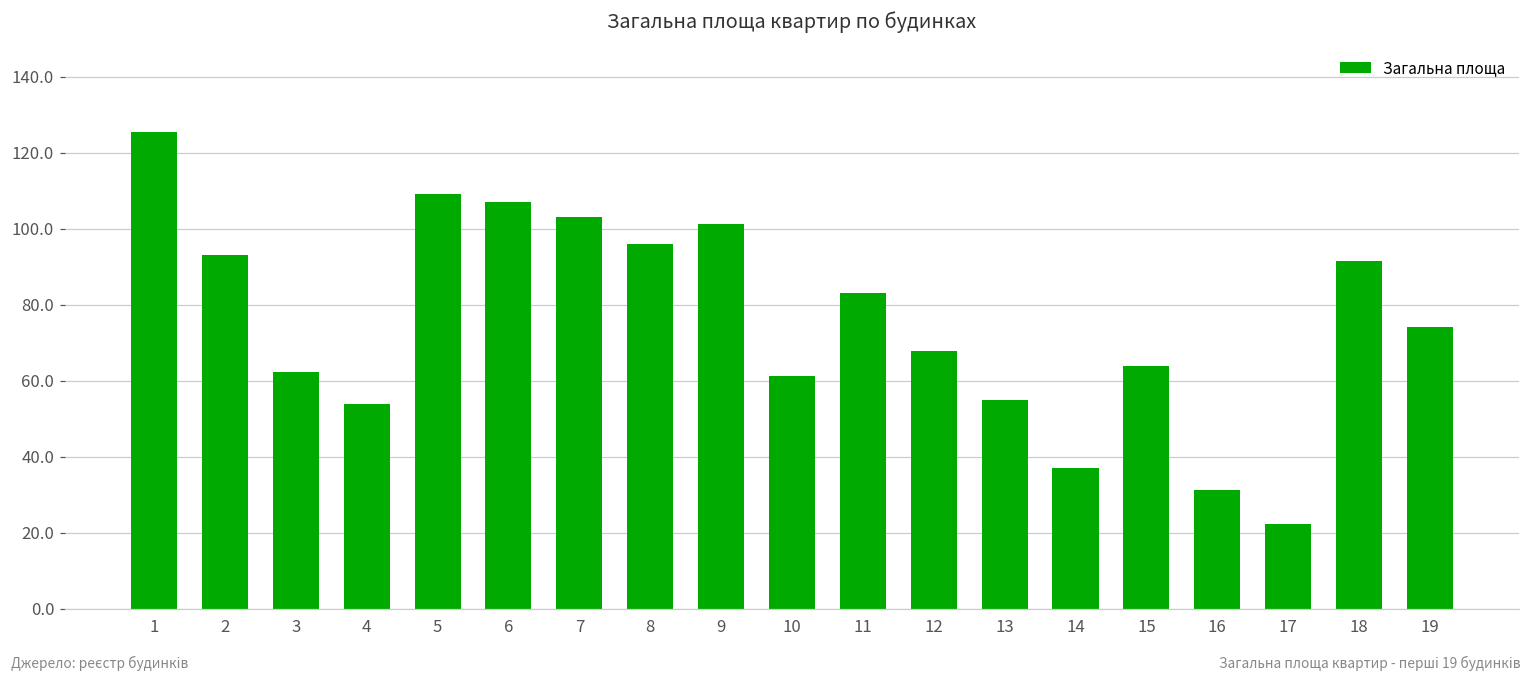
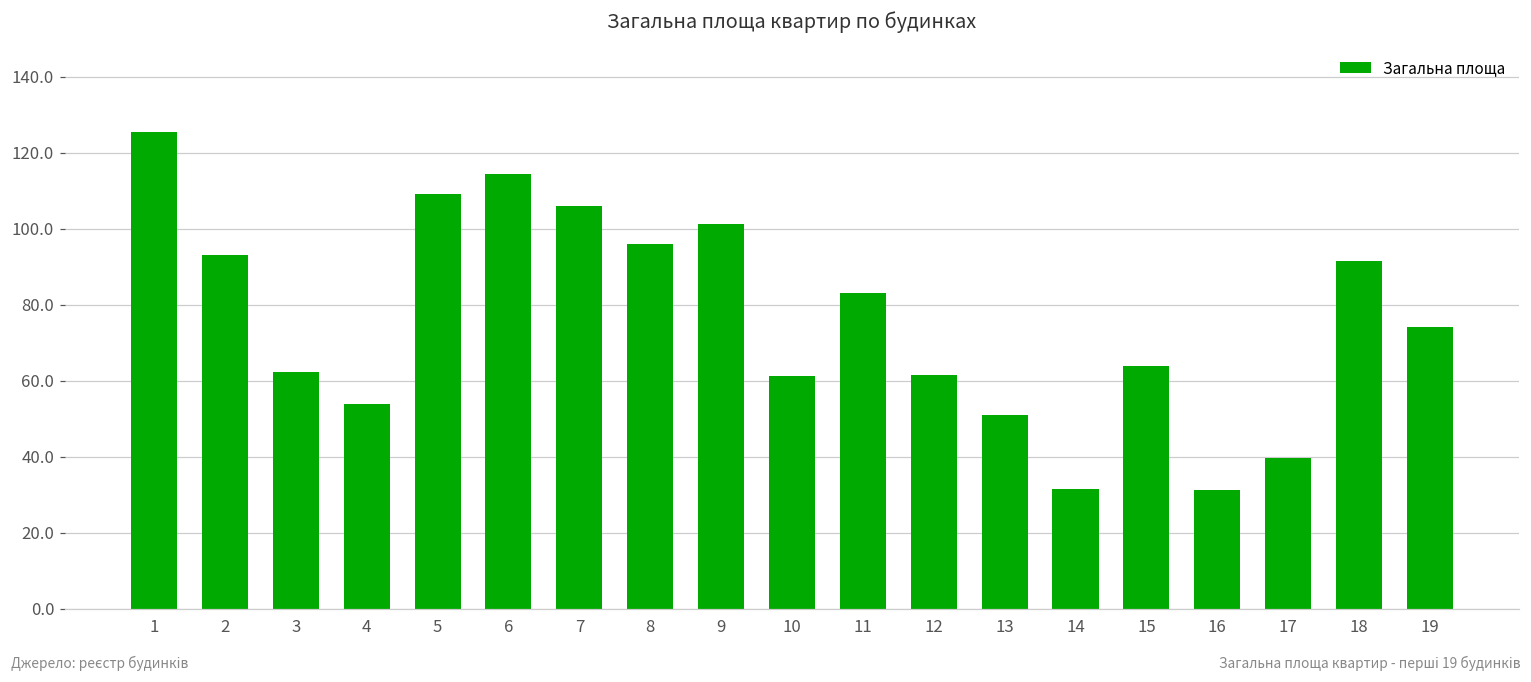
  {
    "1": 126,
    "2": 93,
    "3": 62,
    "4": 54,
    "5": 109,
-   "6": 107,
-   "7": 103,
+   "6": 114,
+   "7": 106,
    "8": 96,
    "9": 101,
    "10": 61,
    "11": 83,
-   "12": 68,
-   "13": 55,
-   "14": 37,
+   "12": 62,
+   "13": 51,
+   "14": 32,
    "15": 64,
    "16": 31,
-   "17": 22,
+   "17": 40,
    "18": 92,
    "19": 74
  }
